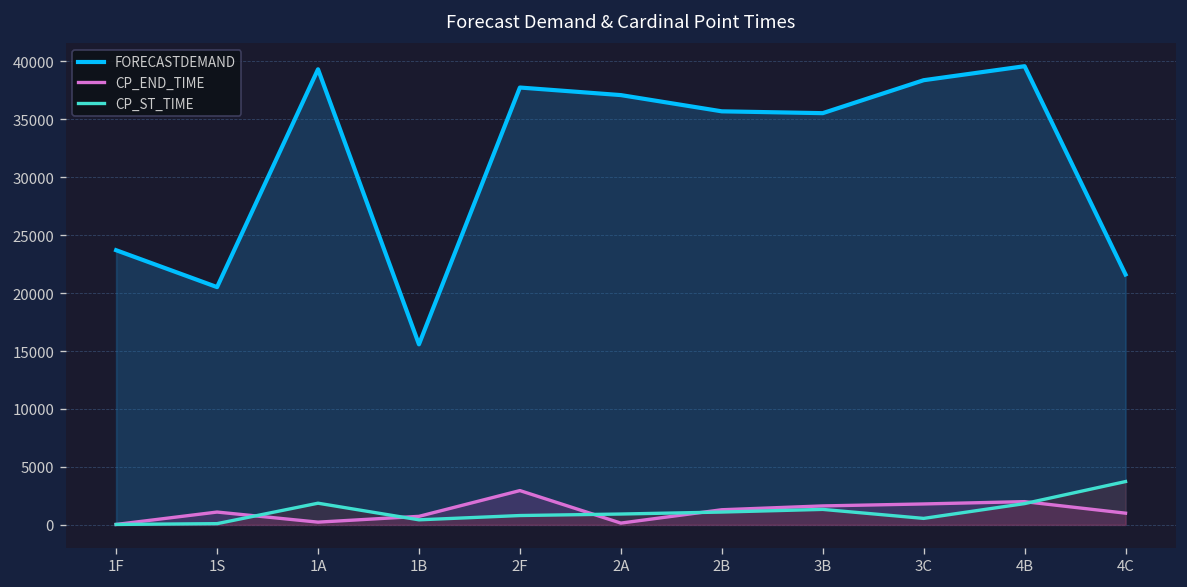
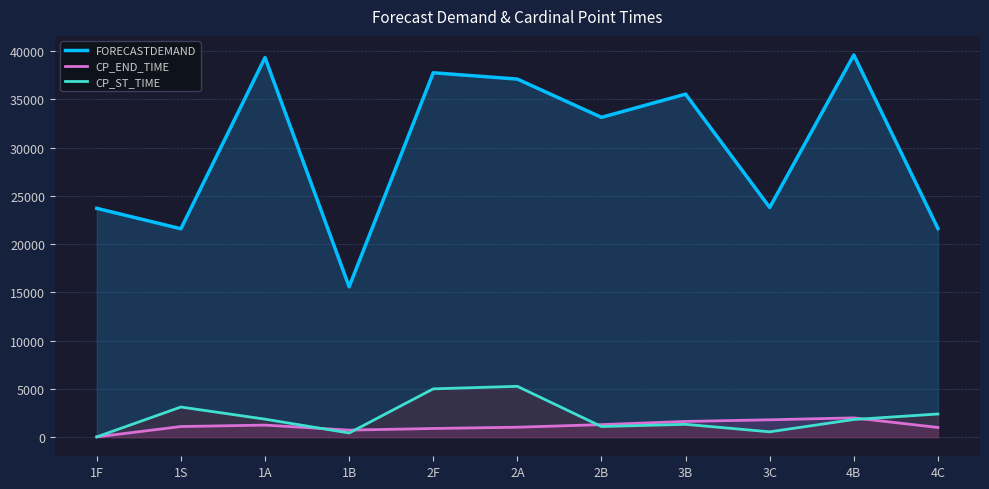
  {
    "FORECASTDEMAND": {
      "1F": 24000,
-     "1S": 21000,
+     "1S": 22000,
      "1A": 39000,
      "1B": 16000,
      "2F": 38000,
      "2A": 37000,
-     "2B": 36000,
+     "2B": 33000,
      "3B": 36000,
-     "3C": 38000,
+     "3C": 24000,
      "4B": 40000,
      "4C": 22000
    },
    "CP_END_TIME": {
      "1S": 1000,
-     "1A": 0,
+     "1A": 1000,
      "1B": 1000,
-     "2F": 3000,
-     "2A": 0,
+     "2F": 1000,
+     "2A": 1000,
      "3B": 2000,
      "3C": 2000,
      "4C": 1000
    },
    "CP_ST_TIME": {
-     "1S": 0,
+     "1S": 3000,
      "1A": 2000,
      "1B": 0,
-     "2F": 1000,
-     "2A": 1000,
+     "2F": 5000,
+     "2A": 5000,
      "3B": 1000,
      "3C": 1000,
-     "4C": 4000
+     "4C": 2000
    }
  }
